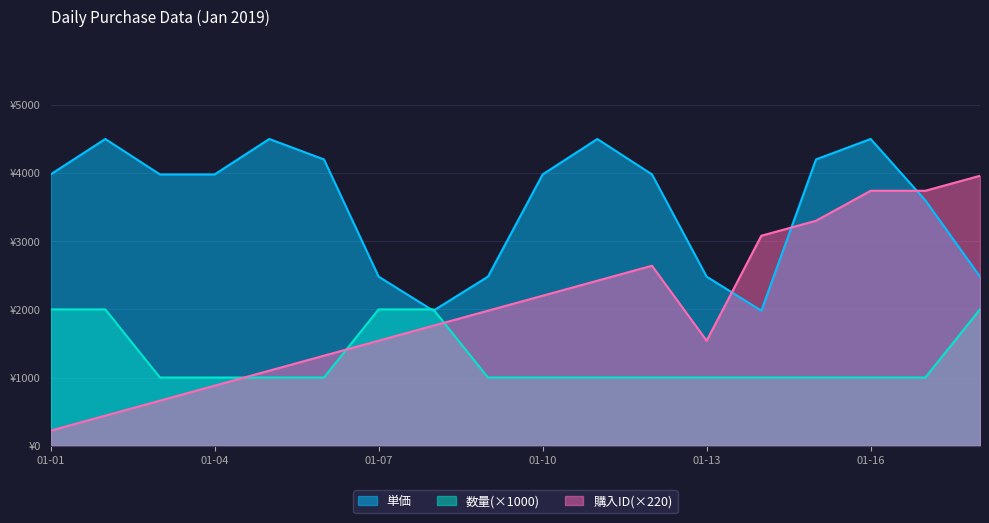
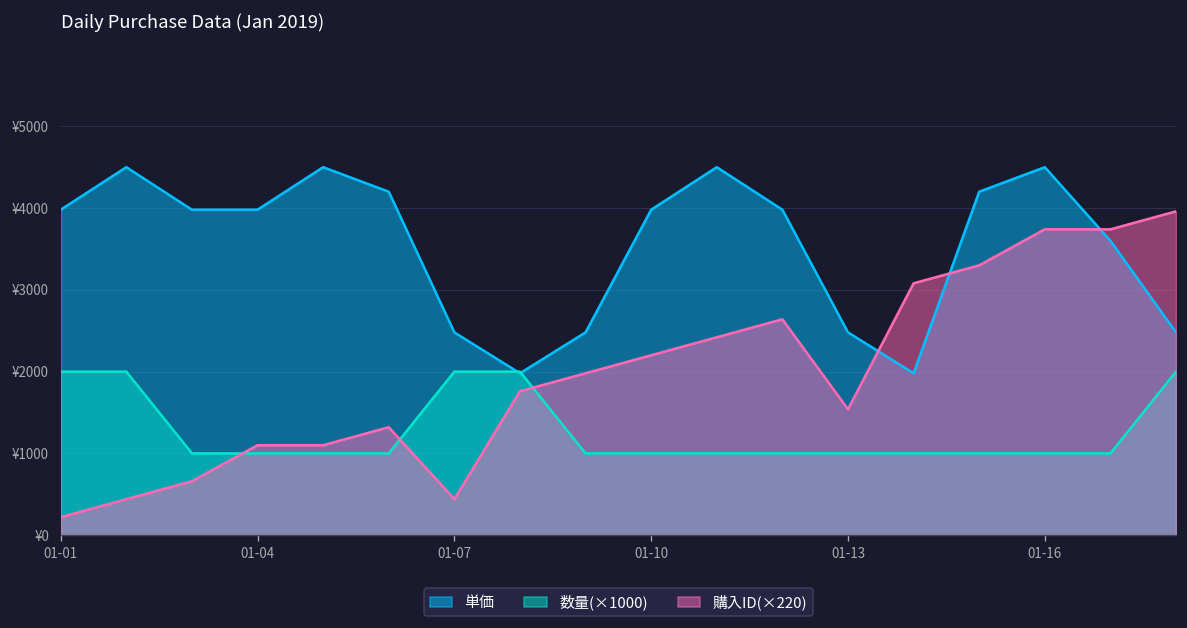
  {
    "購入ID(×220)": {
      "01-01": "¥200",
-     "01-04": "¥900",
-     "01-07": "¥1500",
+     "01-04": "¥1100",
+     "01-07": "¥400",
      "01-10": "¥2200",
      "01-13": "¥1500",
      "01-16": "¥3700"
    }
  }
